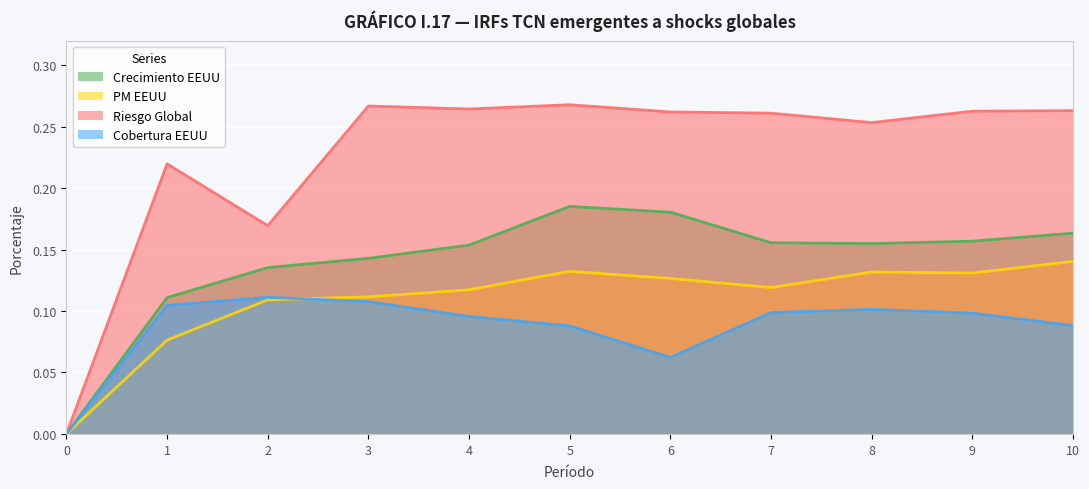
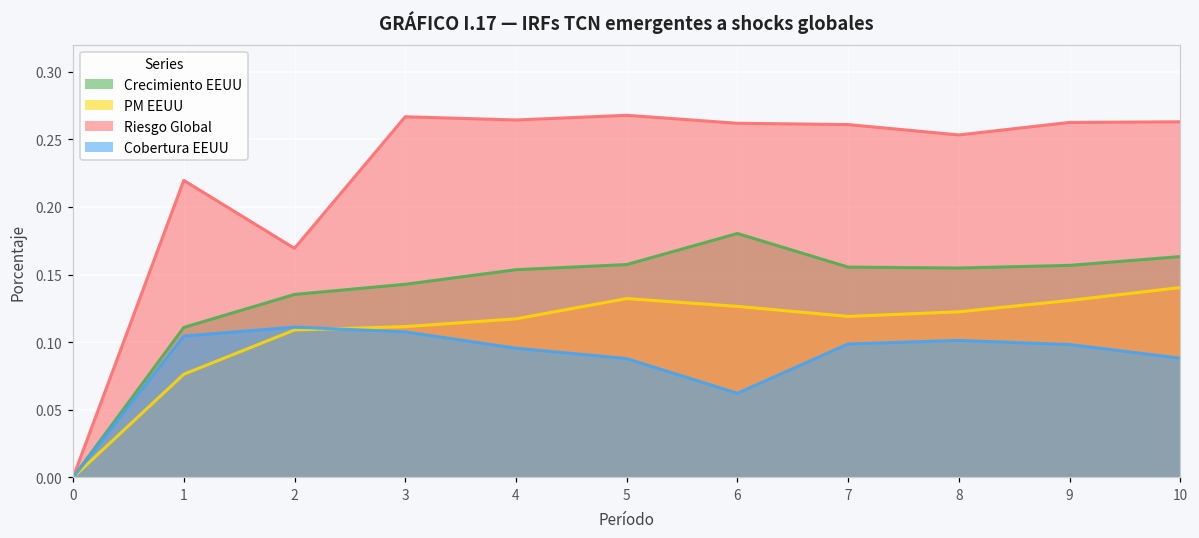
  {
    "Crecimiento EEUU": {
      "1": 0.111,
      "2": 0.135,
      "3": 0.143,
      "4": 0.154,
-     "5": 0.185,
+     "5": 0.157,
      "6": 0.180,
      "7": 0.156,
      "8": 0.155,
      "9": 0.157,
      "10": 0.163
    },
    "PM EEUU": {
      "1": 0.076,
      "2": 0.109,
      "3": 0.112,
      "4": 0.117,
      "5": 0.132,
      "6": 0.126,
      "7": 0.119,
-     "8": 0.132,
+     "8": 0.122,
      "9": 0.131,
      "10": 0.140
    },
    "Riesgo Global": {
      "1": 0.220,
      "2": 0.169,
      "3": 0.267,
      "4": 0.264,
      "5": 0.268,
      "6": 0.262,
      "7": 0.261,
      "8": 0.253,
      "9": 0.263,
      "10": 0.263
    },
    "Cobertura EEUU": {
      "1": 0.105,
      "2": 0.111,
      "3": 0.108,
      "4": 0.096,
      "5": 0.088,
      "6": 0.062,
      "7": 0.099,
      "8": 0.101,
      "9": 0.098,
      "10": 0.088
    }
  }
